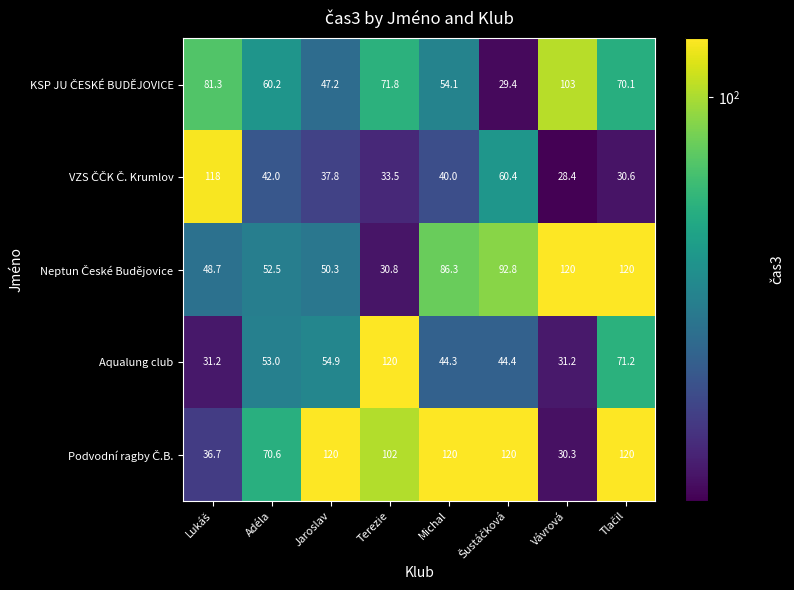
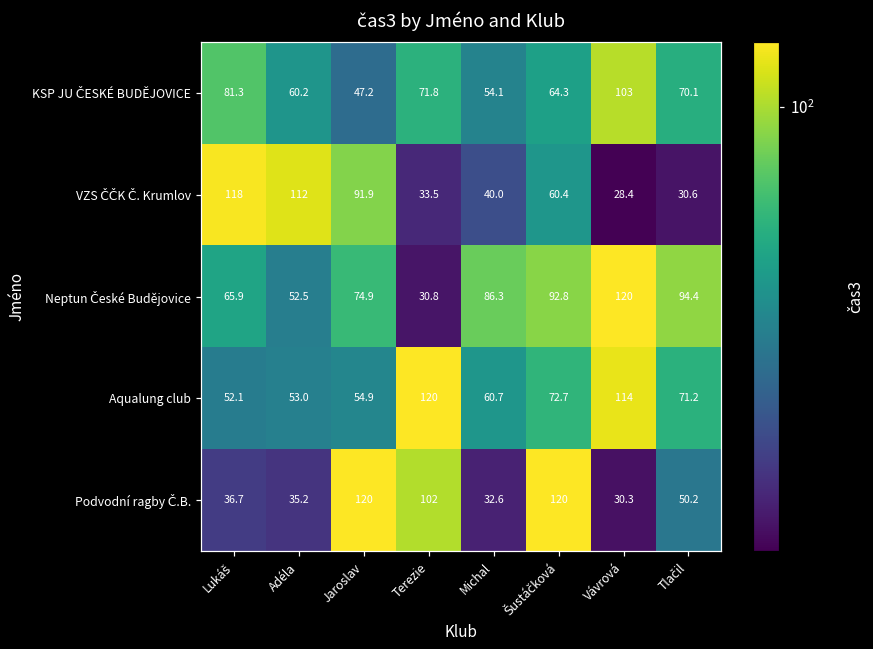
  {
    "KSP JU ČESKÉ BUDĚJOVICE": {
      "Lukáš": 81.3,
      "Adéla": 60.2,
      "Jaroslav": 47.2,
      "Terezie": 71.8,
      "Michal": 54.1,
-     "Šustáčková": 29.4,
+     "Šustáčková": 64.3,
      "Vávrová": 103,
      "Tlačil": 70.1
    },
    "VZS ČČK Č. Krumlov": {
      "Lukáš": 118,
-     "Adéla": 42.0,
-     "Jaroslav": 37.8,
+     "Adéla": 112,
+     "Jaroslav": 91.9,
      "Terezie": 33.5,
      "Michal": 40.0,
      "Šustáčková": 60.4,
      "Vávrová": 28.4,
      "Tlačil": 30.6
    },
    "Neptun České Budějovice": {
-     "Lukáš": 48.7,
+     "Lukáš": 65.9,
      "Adéla": 52.5,
-     "Jaroslav": 50.3,
+     "Jaroslav": 74.9,
      "Terezie": 30.8,
      "Michal": 86.3,
      "Šustáčková": 92.8,
      "Vávrová": 120,
-     "Tlačil": 120
+     "Tlačil": 94.4
    },
    "Aqualung club": {
-     "Lukáš": 31.2,
+     "Lukáš": 52.1,
      "Adéla": 53.0,
      "Jaroslav": 54.9,
      "Terezie": 120,
-     "Michal": 44.3,
-     "Šustáčková": 44.4,
-     "Vávrová": 31.2,
+     "Michal": 60.7,
+     "Šustáčková": 72.7,
+     "Vávrová": 114,
      "Tlačil": 71.2
    },
    "Podvodní ragby Č.B.": {
      "Lukáš": 36.7,
-     "Adéla": 70.6,
+     "Adéla": 35.2,
      "Jaroslav": 120,
      "Terezie": 102,
-     "Michal": 120,
+     "Michal": 32.6,
      "Šustáčková": 120,
      "Vávrová": 30.3,
-     "Tlačil": 120
+     "Tlačil": 50.2
    }
  }
